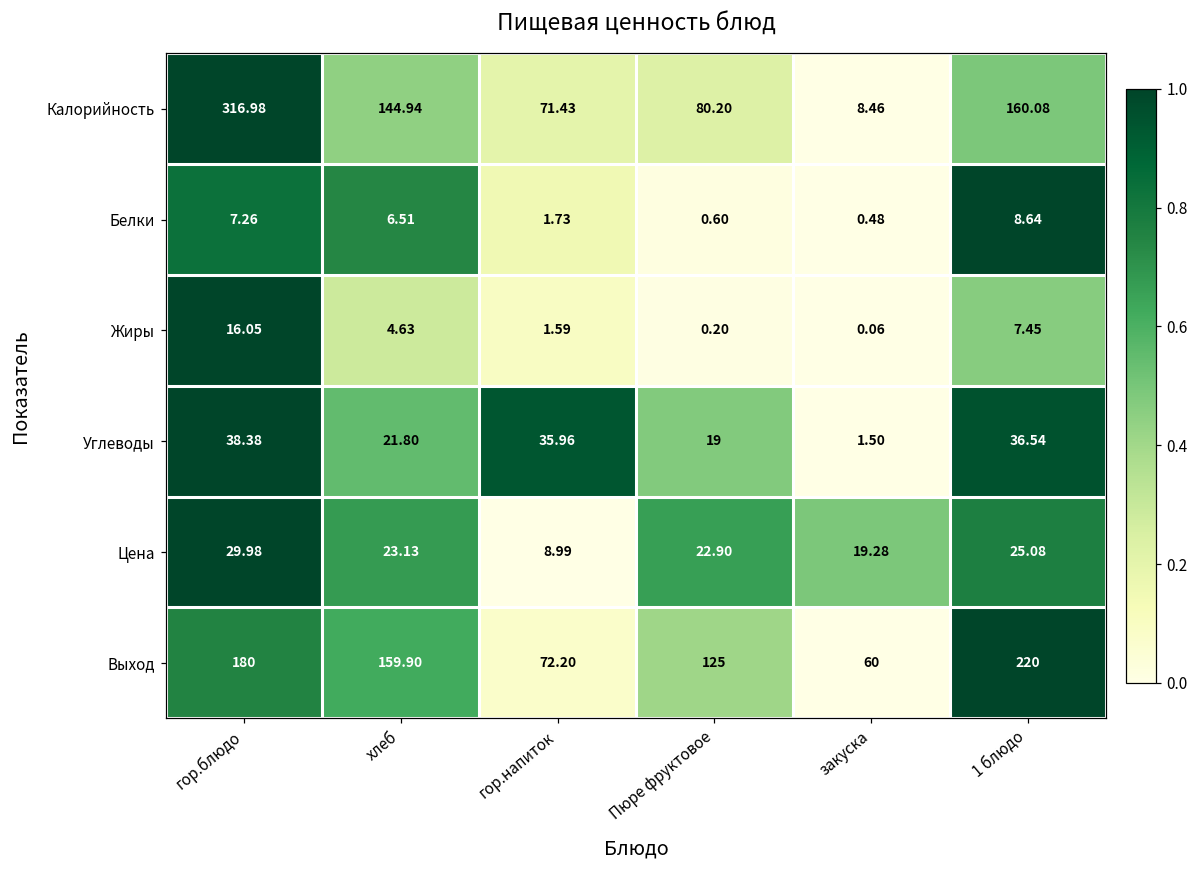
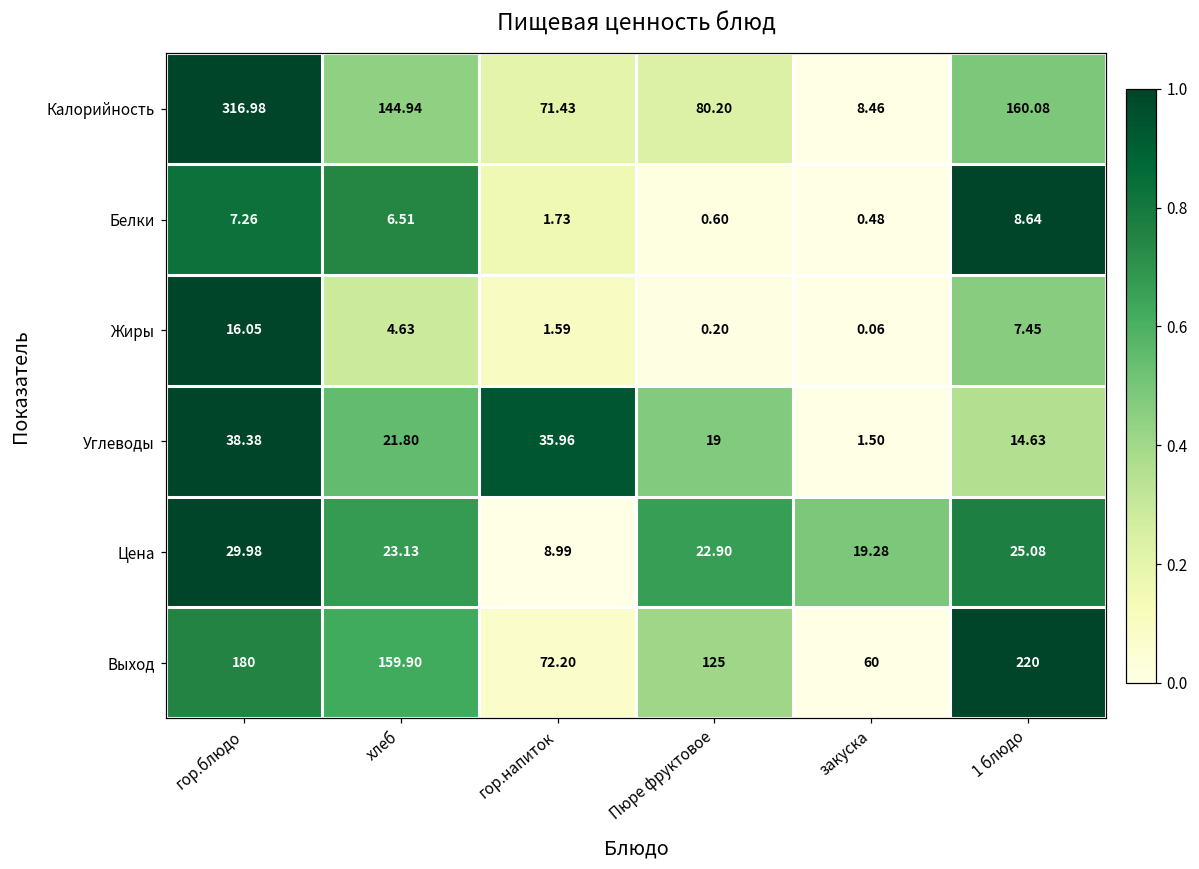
  {
    "Калорийность": {
      "гор.блюдо": 316.98,
      "хлеб": 144.94,
      "гор.напиток": 71.43,
      "Пюре фруктовое": 80.20,
      "закуска": 8.46,
      "1 блюдо": 160.08
    },
    "Белки": {
      "гор.блюдо": 7.26,
      "хлеб": 6.51,
      "гор.напиток": 1.73,
      "Пюре фруктовое": 0.60,
      "закуска": 0.48,
      "1 блюдо": 8.64
    },
    "Жиры": {
      "гор.блюдо": 16.05,
      "хлеб": 4.63,
      "гор.напиток": 1.59,
      "Пюре фруктовое": 0.20,
      "закуска": 0.06,
      "1 блюдо": 7.45
    },
    "Углеводы": {
      "гор.блюдо": 38.38,
      "хлеб": 21.80,
      "гор.напиток": 35.96,
      "Пюре фруктовое": 19,
      "закуска": 1.50,
-     "1 блюдо": 36.54
+     "1 блюдо": 14.63
    },
    "Цена": {
      "гор.блюдо": 29.98,
      "хлеб": 23.13,
      "гор.напиток": 8.99,
      "Пюре фруктовое": 22.90,
      "закуска": 19.28,
      "1 блюдо": 25.08
    },
    "Выход": {
      "гор.блюдо": 180,
      "хлеб": 159.90,
      "гор.напиток": 72.20,
      "Пюре фруктовое": 125,
      "закуска": 60,
      "1 блюдо": 220
    }
  }
